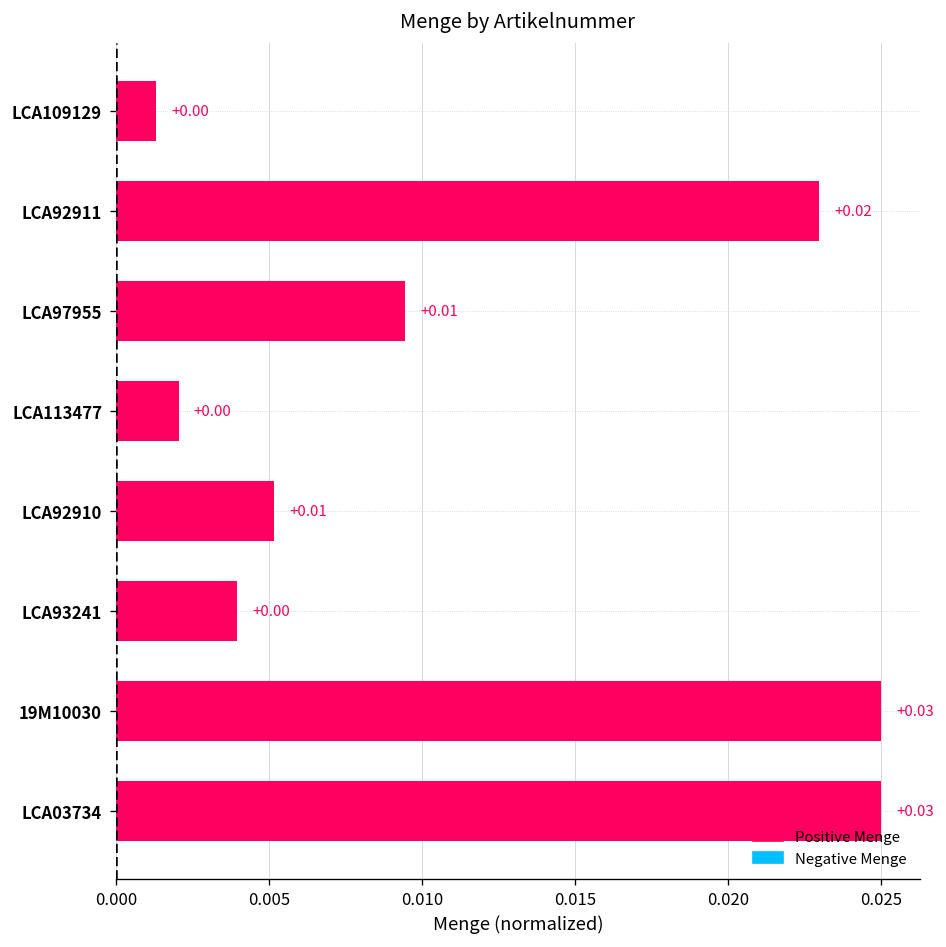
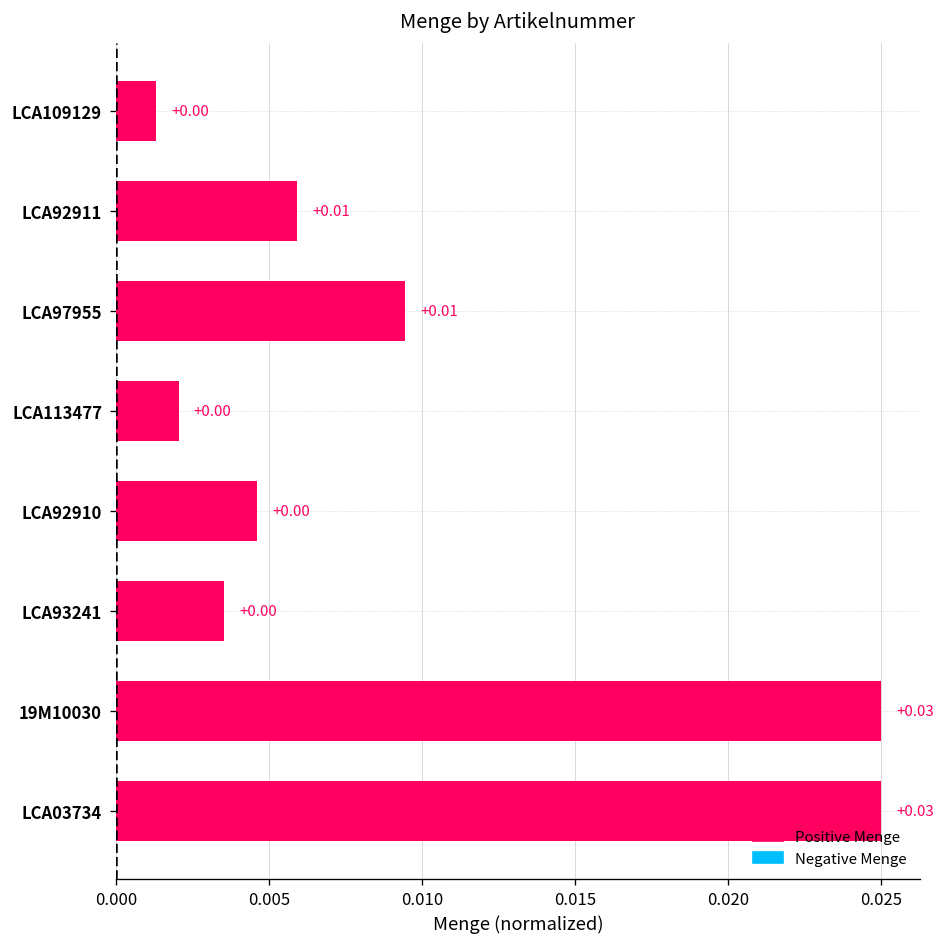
  {
    "LCA109129": "+0.00",
-   "LCA92911": "+0.02",
+   "LCA92911": "+0.01",
    "LCA97955": "+0.01",
    "LCA113477": "+0.00",
-   "LCA92910": "+0.01",
-   "LCA93241": "0.0039",
+   "LCA92910": "+0.00",
+   "LCA93241": "0.0035",
    "19M10030": "+0.03",
    "LCA03734": "+0.03"
  }
